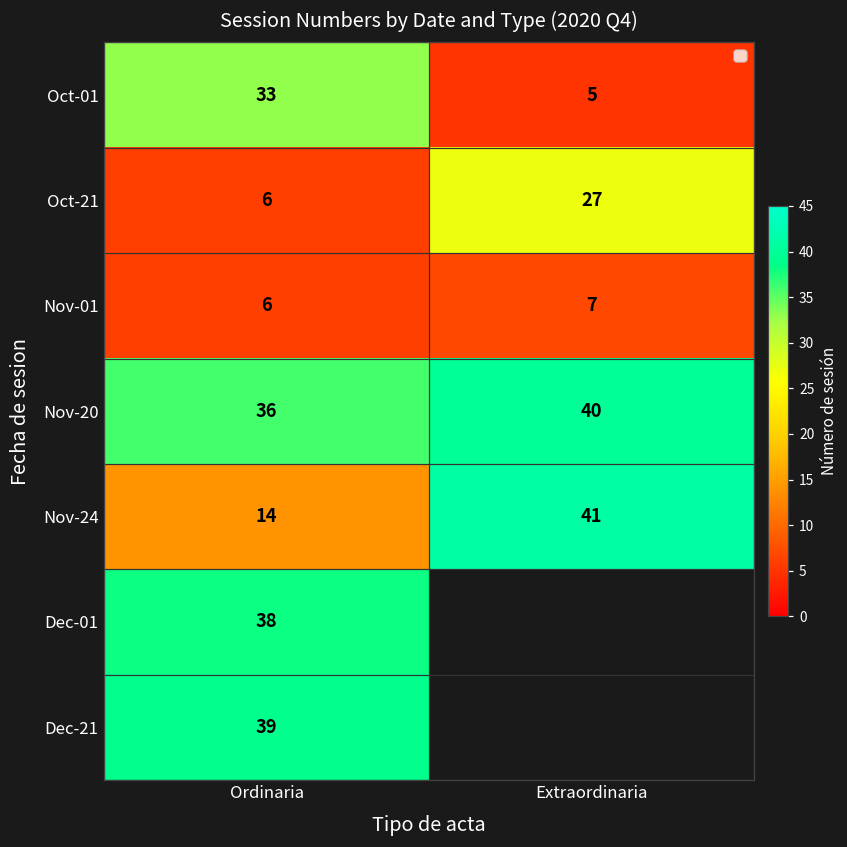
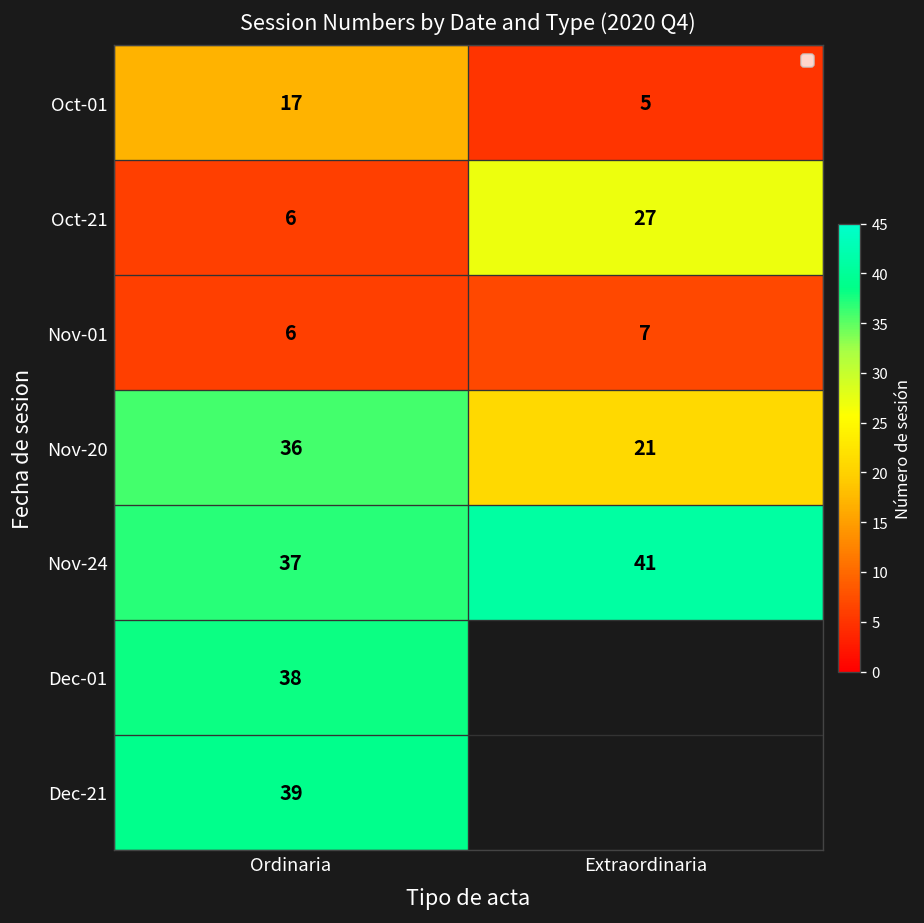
  {
    "Oct-01": {
-     "Ordinaria": 33,
+     "Ordinaria": 17,
      "Extraordinaria": 5
    },
    "Oct-21": {
      "Ordinaria": 6,
      "Extraordinaria": 27
    },
    "Nov-01": {
      "Ordinaria": 6,
      "Extraordinaria": 7
    },
    "Nov-20": {
      "Ordinaria": 36,
-     "Extraordinaria": 40
+     "Extraordinaria": 21
    },
    "Nov-24": {
-     "Ordinaria": 14,
+     "Ordinaria": 37,
      "Extraordinaria": 41
    },
    "Dec-01": {
      "Ordinaria": 38
    },
    "Dec-21": {
      "Ordinaria": 39
    }
  }
